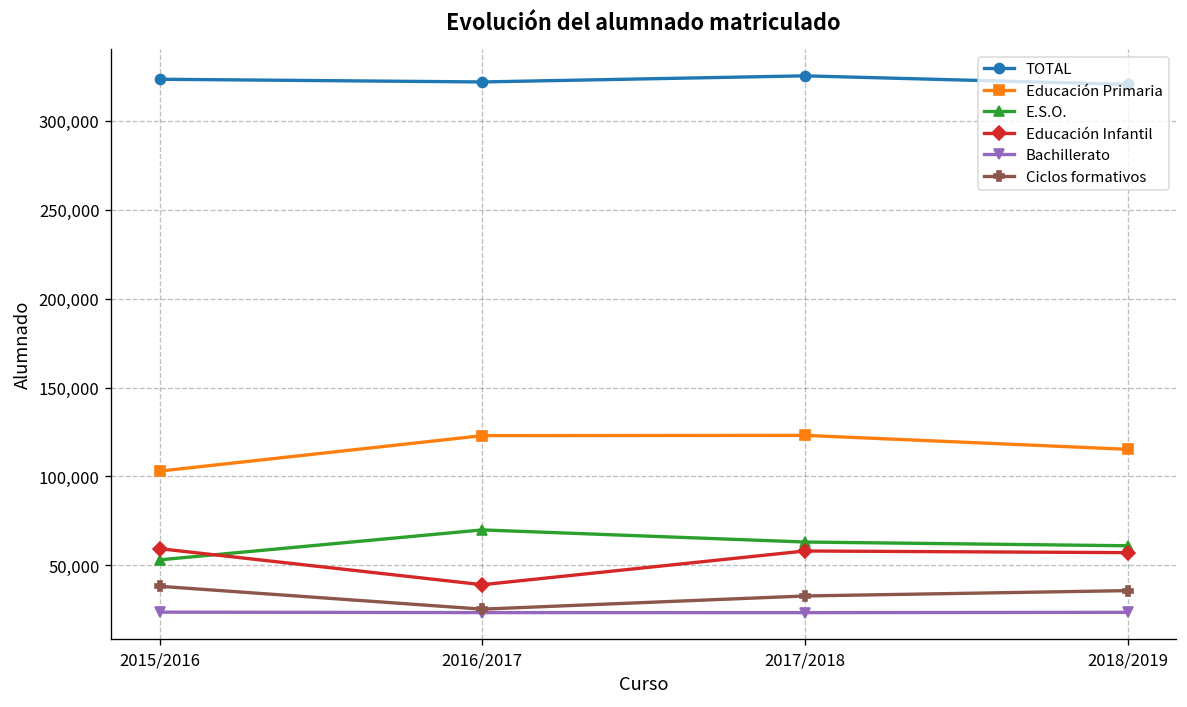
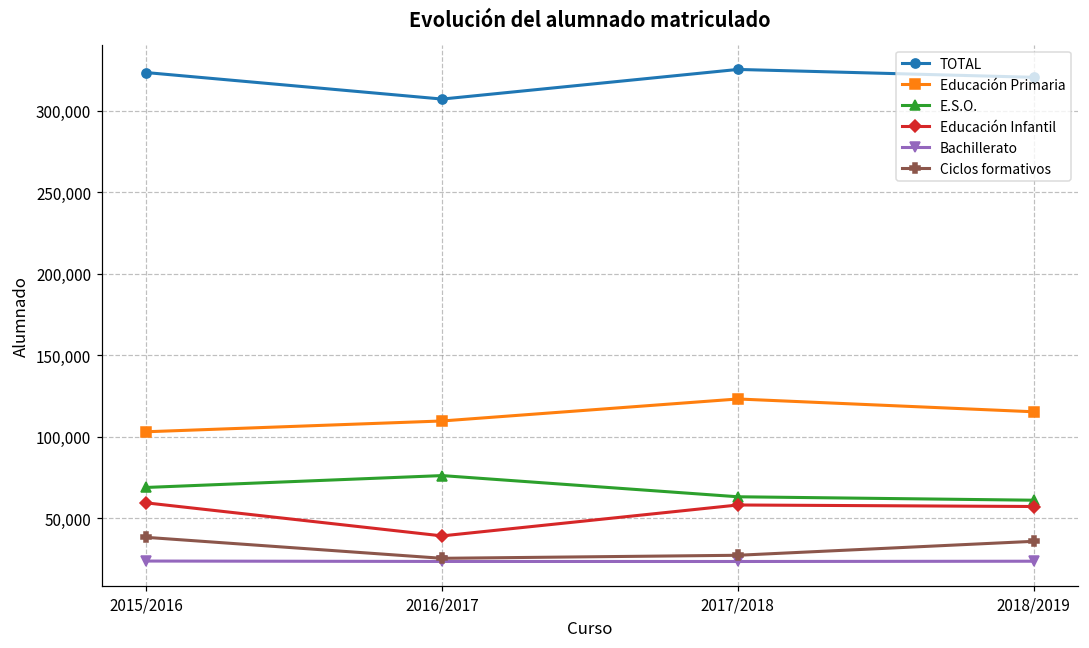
  {
    "TOTAL": {
      "2015/2016": "323,000",
-     "2016/2017": "322,000",
+     "2016/2017": "307,000",
      "2017/2018": "325,000"
    },
    "Educación Primaria": {
      "2015/2016": "103,000",
-     "2016/2017": "123,000",
+     "2016/2017": "110,000",
      "2017/2018": "123,000",
      "2018/2019": "115,000"
    },
    "E.S.O.": {
-     "2015/2016": "53,000",
-     "2016/2017": "70,000",
+     "2015/2016": "69,000",
+     "2016/2017": "76,000",
      "2017/2018": "63,000",
      "2018/2019": "61,000"
    },
    "Educación Infantil": {
      "2015/2016": "59,000",
      "2016/2017": "39,000",
      "2017/2018": "58,000",
      "2018/2019": "57,000"
    },
    "Bachillerato": {
      "2015/2016": "24,000",
      "2016/2017": "23,000",
      "2017/2018": "23,000",
      "2018/2019": "24,000"
    },
    "Ciclos formativos": {
      "2015/2016": "38,000",
      "2016/2017": "25,000",
-     "2017/2018": "33,000",
+     "2017/2018": "27,000",
      "2018/2019": "36,000"
    }
  }
